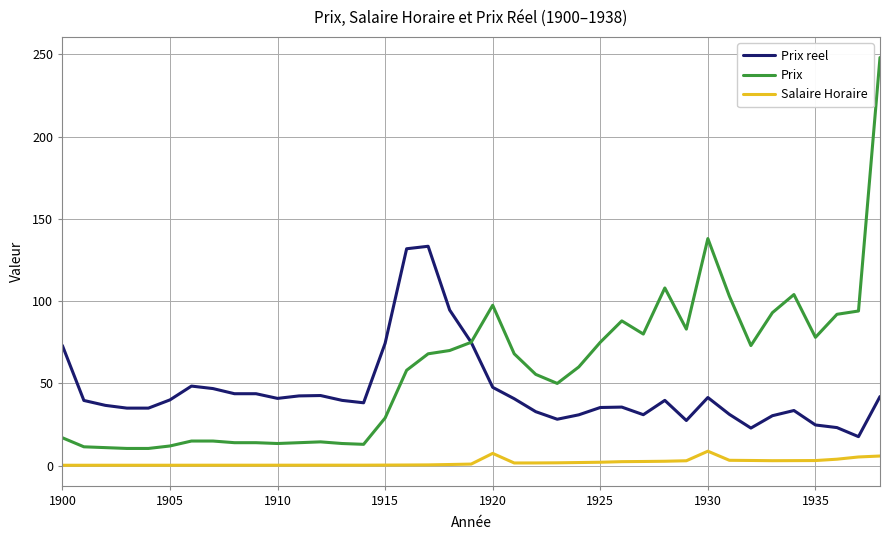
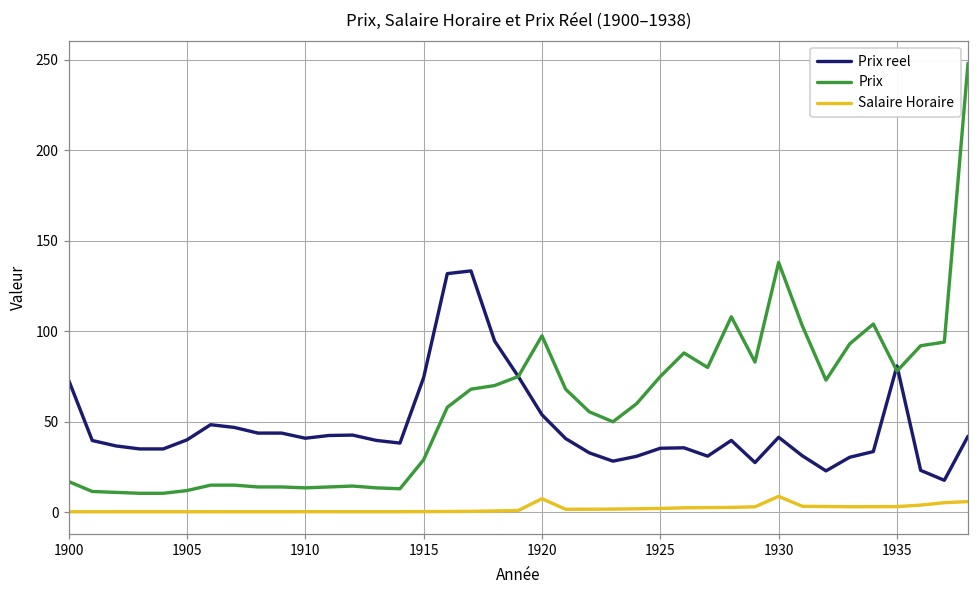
  {
    "Prix reel": {
      "1900": 73,
      "1905": 40,
      "1910": 41,
      "1915": 74,
-     "1920": 48,
+     "1920": 54,
      "1925": 35,
      "1930": 41,
-     "1935": 25
+     "1935": 81
    },
    "Prix": {
      "1900": 17,
      "1905": 12,
      "1910": 14,
      "1915": 29,
      "1920": 98,
      "1925": 75,
      "1930": 138,
      "1935": 78
    },
    "Salaire Horaire": {
      "1900": 0,
      "1905": 0,
      "1910": 0,
      "1915": 0,
      "1920": 8,
      "1925": 2,
      "1930": 9,
      "1935": 3
    }
  }
